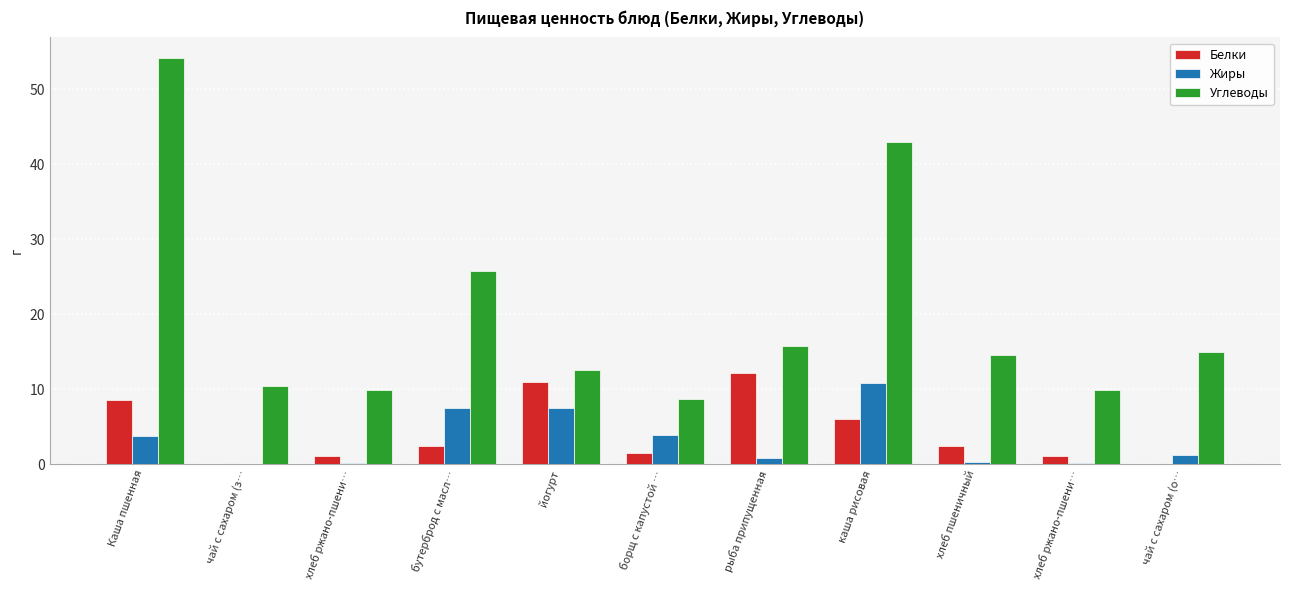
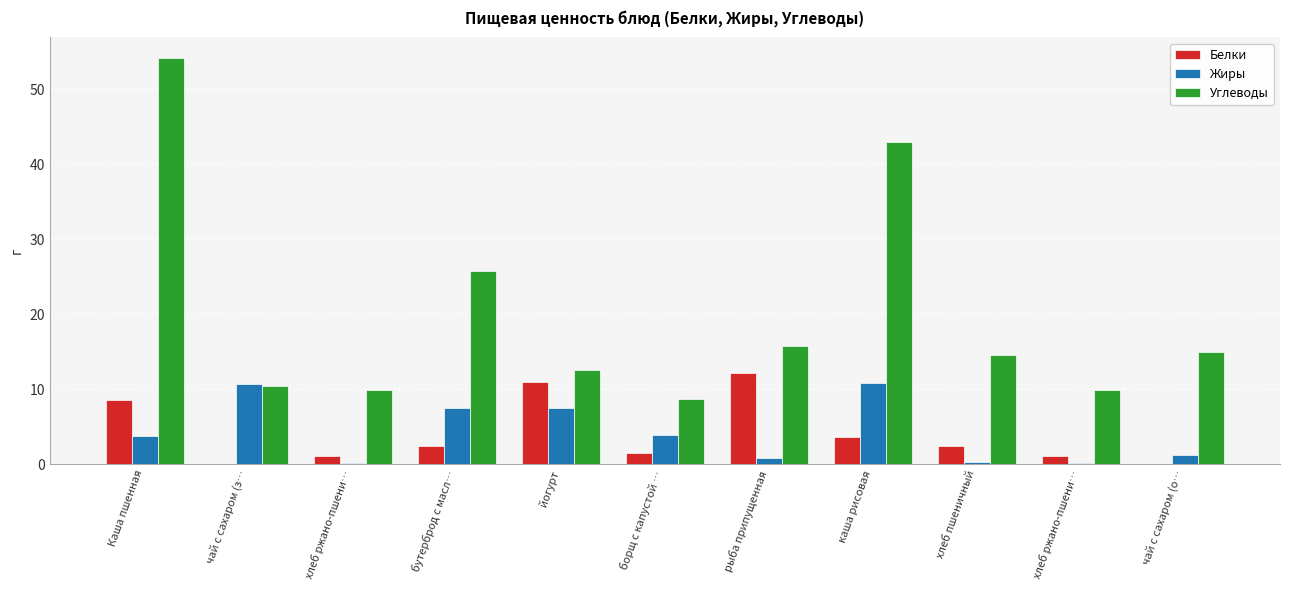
  {
    "Белки": {
      "Каша пшенная": 9,
      "бутерброд с масл…": 2,
      "йогурт": 11,
      "борщ с капустой …": 1,
      "рыба припущенная": 12,
-     "каша рисовая": 6,
+     "каша рисовая": 4,
      "хлеб пшеничный": 2
    },
    "Жиры": {
      "Каша пшенная": 4,
-     "чай с сахаром (з…": 0,
+     "чай с сахаром (з…": 11,
      "бутерброд с масл…": 7,
      "йогурт": 8,
      "борщ с капустой …": 4,
      "рыба припущенная": 1,
      "каша рисовая": 11,
      "чай с сахаром (о…": 1
    },
    "Углеводы": {
      "Каша пшенная": 54,
      "чай с сахаром (з…": 10,
      "бутерброд с масл…": 26,
      "йогурт": 13,
      "борщ с капустой …": 9,
      "рыба припущенная": 16,
      "каша рисовая": 43,
      "хлеб пшеничный": 14,
      "чай с сахаром (о…": 15
    }
  }
